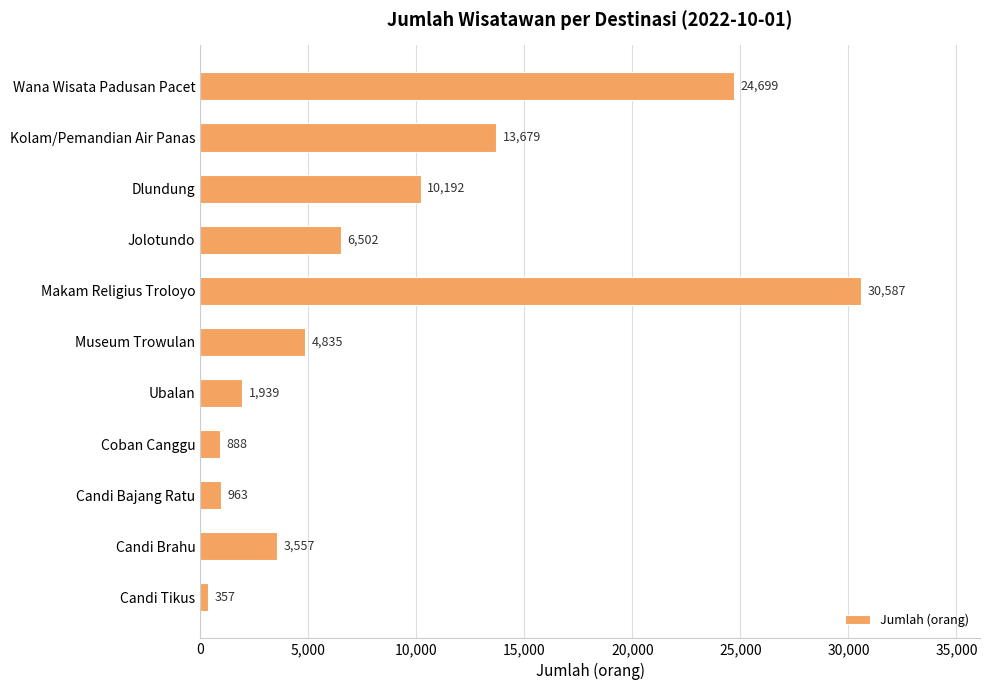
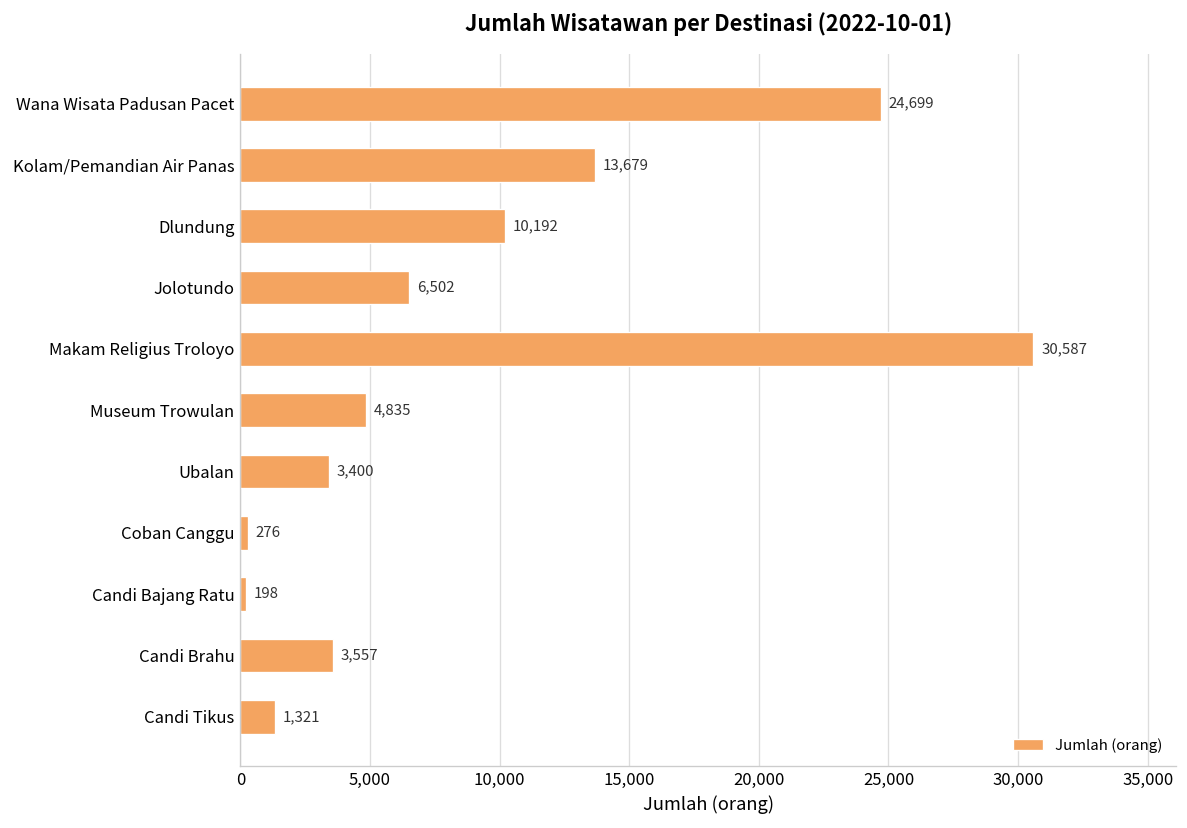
  {
    "Wana Wisata Padusan Pacet": "24,699",
    "Kolam/Pemandian Air Panas": "13,679",
    "Dlundung": "10,192",
    "Jolotundo": "6,502",
    "Makam Religius Troloyo": "30,587",
    "Museum Trowulan": "4,835",
-   "Ubalan": "1,939",
-   "Coban Canggu": "888",
-   "Candi Bajang Ratu": "963",
+   "Ubalan": "3,400",
+   "Coban Canggu": "276",
+   "Candi Bajang Ratu": "198",
    "Candi Brahu": "3,557",
-   "Candi Tikus": "357"
+   "Candi Tikus": "1,321"
  }
